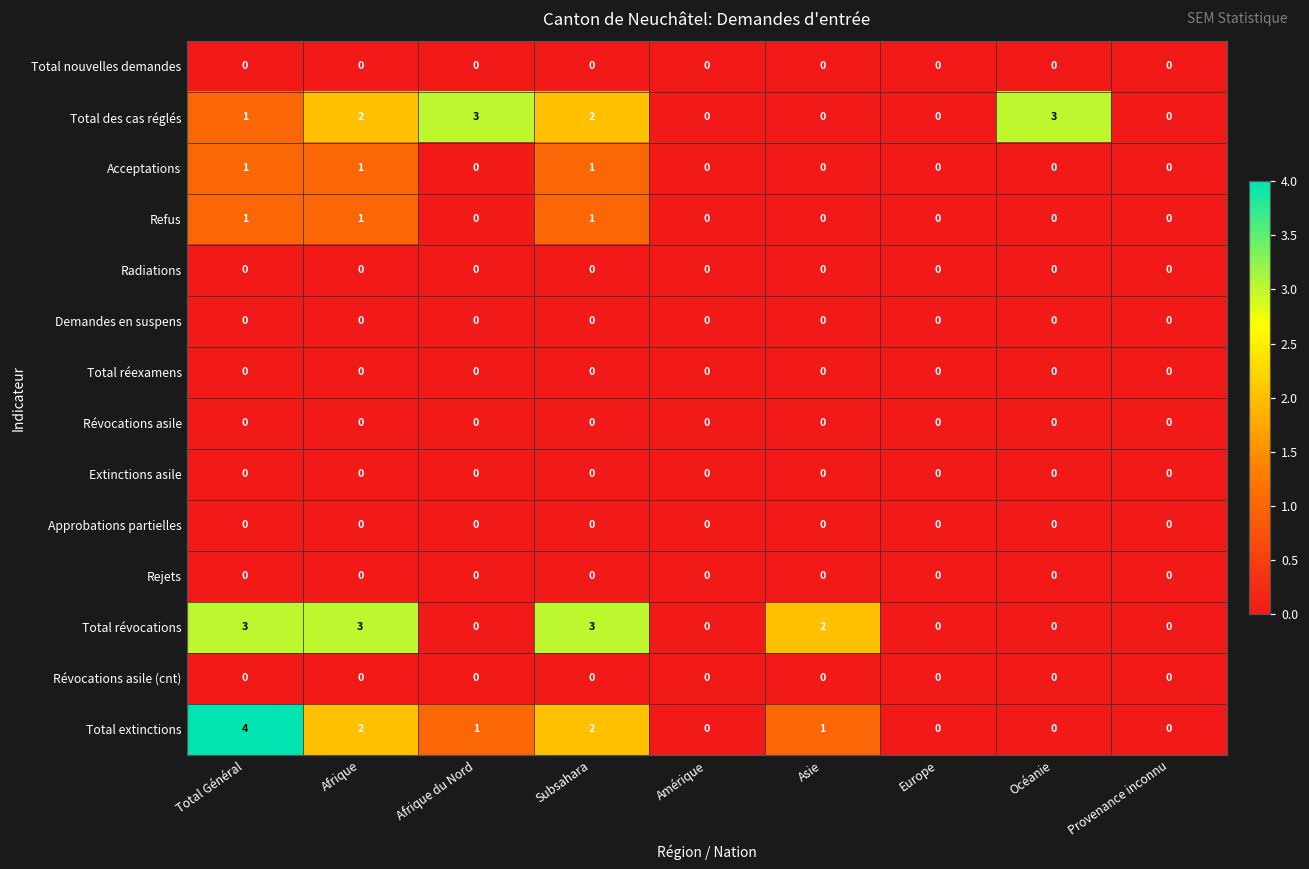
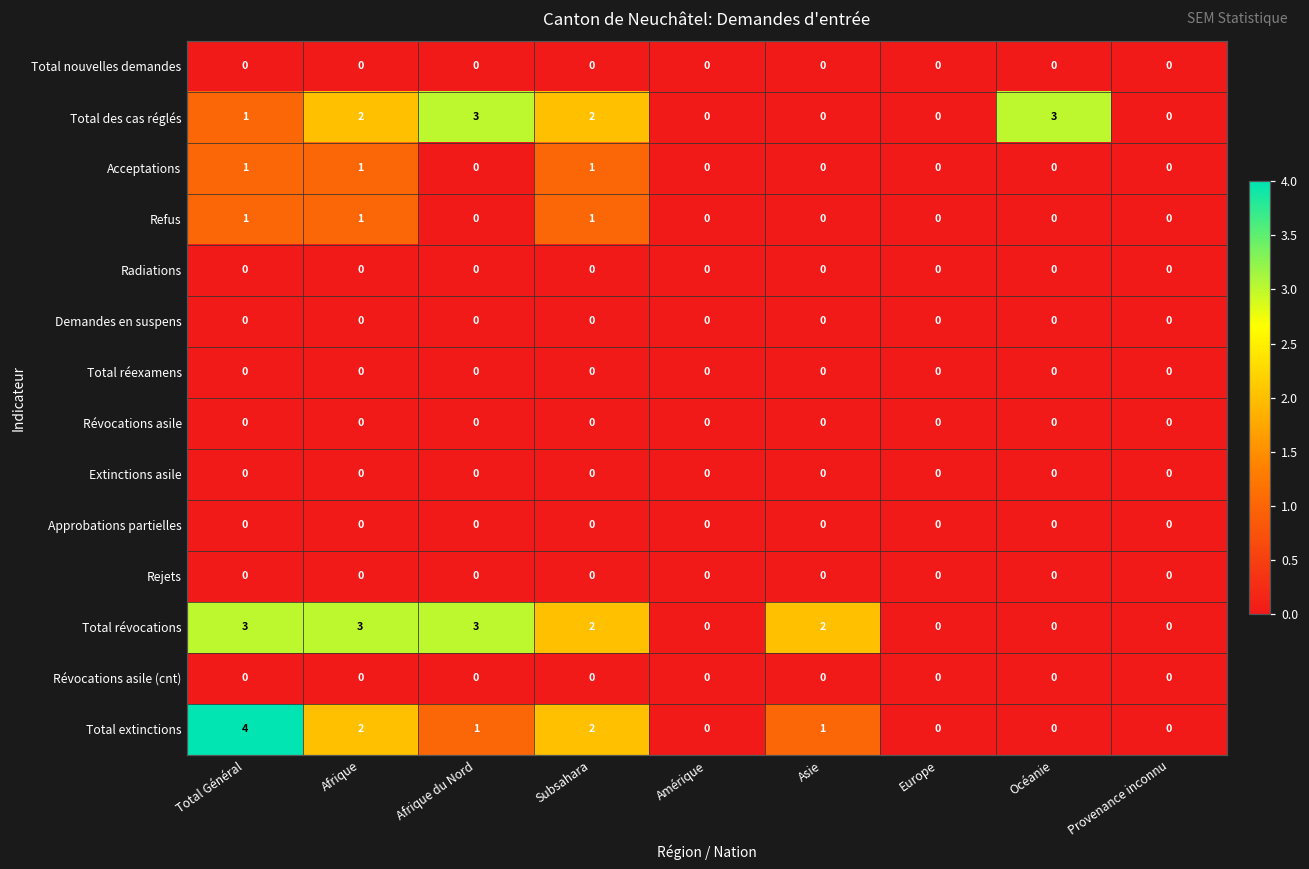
  {
    "Total nouvelles demandes": {
      "Total Général": 0,
      "Afrique": 0,
      "Afrique du Nord": 0,
      "Subsahara": 0,
      "Amérique": 0,
      "Asie": 0,
      "Europe": 0,
      "Océanie": 0,
      "Provenance inconnu": 0
    },
    "Total des cas réglés": {
      "Total Général": 1,
      "Afrique": 2,
      "Afrique du Nord": 3,
      "Subsahara": 2,
      "Amérique": 0,
      "Asie": 0,
      "Europe": 0,
      "Océanie": 3,
      "Provenance inconnu": 0
    },
    "Acceptations": {
      "Total Général": 1,
      "Afrique": 1,
      "Afrique du Nord": 0,
      "Subsahara": 1,
      "Amérique": 0,
      "Asie": 0,
      "Europe": 0,
      "Océanie": 0,
      "Provenance inconnu": 0
    },
    "Refus": {
      "Total Général": 1,
      "Afrique": 1,
      "Afrique du Nord": 0,
      "Subsahara": 1,
      "Amérique": 0,
      "Asie": 0,
      "Europe": 0,
      "Océanie": 0,
      "Provenance inconnu": 0
    },
    "Radiations": {
      "Total Général": 0,
      "Afrique": 0,
      "Afrique du Nord": 0,
      "Subsahara": 0,
      "Amérique": 0,
      "Asie": 0,
      "Europe": 0,
      "Océanie": 0,
      "Provenance inconnu": 0
    },
    "Demandes en suspens": {
      "Total Général": 0,
      "Afrique": 0,
      "Afrique du Nord": 0,
      "Subsahara": 0,
      "Amérique": 0,
      "Asie": 0,
      "Europe": 0,
      "Océanie": 0,
      "Provenance inconnu": 0
    },
    "Total réexamens": {
      "Total Général": 0,
      "Afrique": 0,
      "Afrique du Nord": 0,
      "Subsahara": 0,
      "Amérique": 0,
      "Asie": 0,
      "Europe": 0,
      "Océanie": 0,
      "Provenance inconnu": 0
    },
    "Révocations asile": {
      "Total Général": 0,
      "Afrique": 0,
      "Afrique du Nord": 0,
      "Subsahara": 0,
      "Amérique": 0,
      "Asie": 0,
      "Europe": 0,
      "Océanie": 0,
      "Provenance inconnu": 0
    },
    "Extinctions asile": {
      "Total Général": 0,
      "Afrique": 0,
      "Afrique du Nord": 0,
      "Subsahara": 0,
      "Amérique": 0,
      "Asie": 0,
      "Europe": 0,
      "Océanie": 0,
      "Provenance inconnu": 0
    },
    "Approbations partielles": {
      "Total Général": 0,
      "Afrique": 0,
      "Afrique du Nord": 0,
      "Subsahara": 0,
      "Amérique": 0,
      "Asie": 0,
      "Europe": 0,
      "Océanie": 0,
      "Provenance inconnu": 0
    },
    "Rejets": {
      "Total Général": 0,
      "Afrique": 0,
      "Afrique du Nord": 0,
      "Subsahara": 0,
      "Amérique": 0,
      "Asie": 0,
      "Europe": 0,
      "Océanie": 0,
      "Provenance inconnu": 0
    },
    "Total révocations": {
      "Total Général": 3,
      "Afrique": 3,
-     "Afrique du Nord": 0,
-     "Subsahara": 3,
+     "Afrique du Nord": 3,
+     "Subsahara": 2,
      "Amérique": 0,
      "Asie": 2,
      "Europe": 0,
      "Océanie": 0,
      "Provenance inconnu": 0
    },
    "Révocations asile (cnt)": {
      "Total Général": 0,
      "Afrique": 0,
      "Afrique du Nord": 0,
      "Subsahara": 0,
      "Amérique": 0,
      "Asie": 0,
      "Europe": 0,
      "Océanie": 0,
      "Provenance inconnu": 0
    },
    "Total extinctions": {
      "Total Général": 4,
      "Afrique": 2,
      "Afrique du Nord": 1,
      "Subsahara": 2,
      "Amérique": 0,
      "Asie": 1,
      "Europe": 0,
      "Océanie": 0,
      "Provenance inconnu": 0
    }
  }
